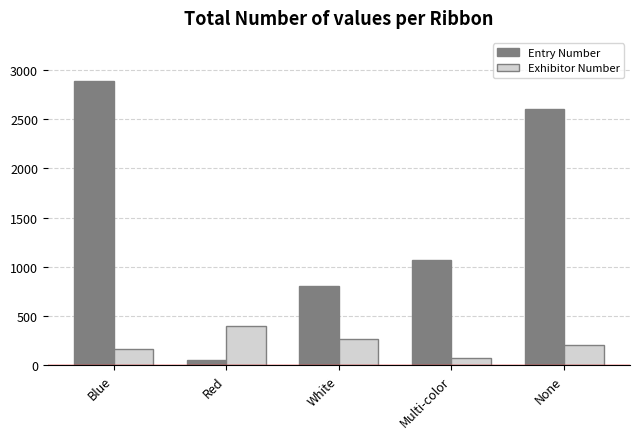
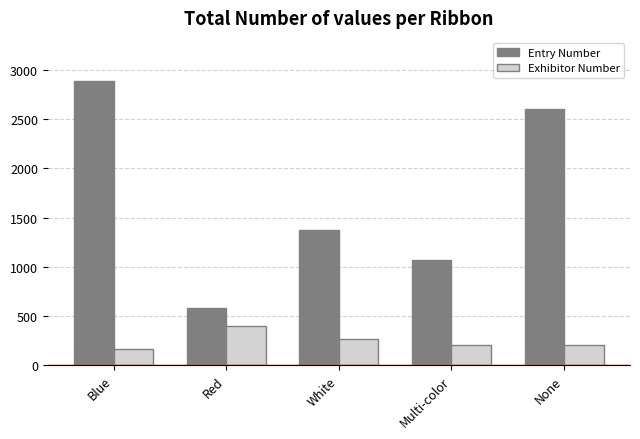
  {
    "Entry Number": {
      "Blue": 2900,
-     "Red": 100,
-     "White": 800,
+     "Red": 600,
+     "White": 1400,
      "Multi-color": 1100,
      "None": 2600
    },
    "Exhibitor Number": {
      "Blue": 200,
      "Red": 400,
      "White": 300,
-     "Multi-color": 100,
+     "Multi-color": 200,
      "None": 200
    }
  }
